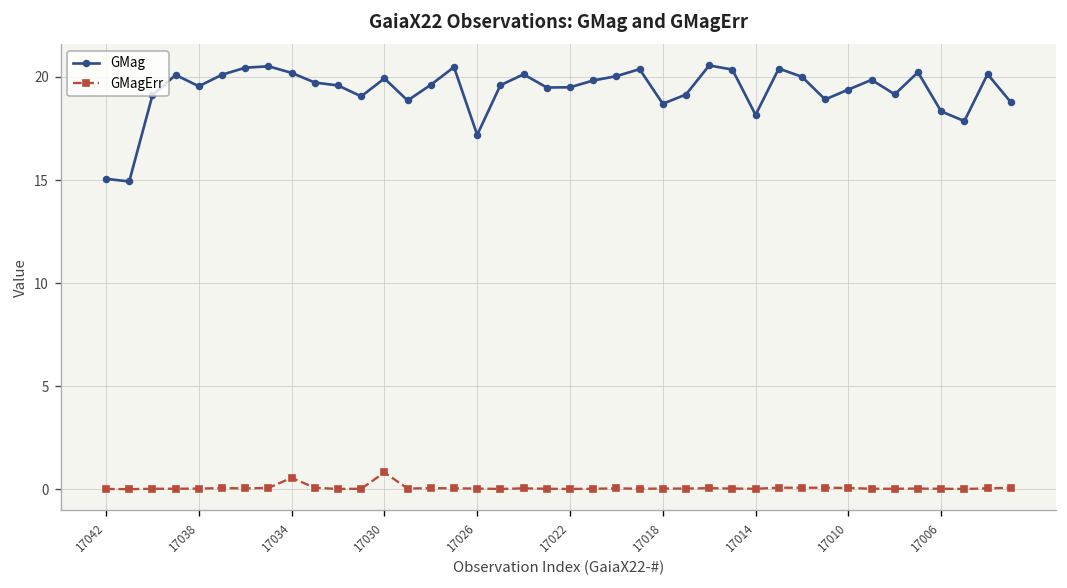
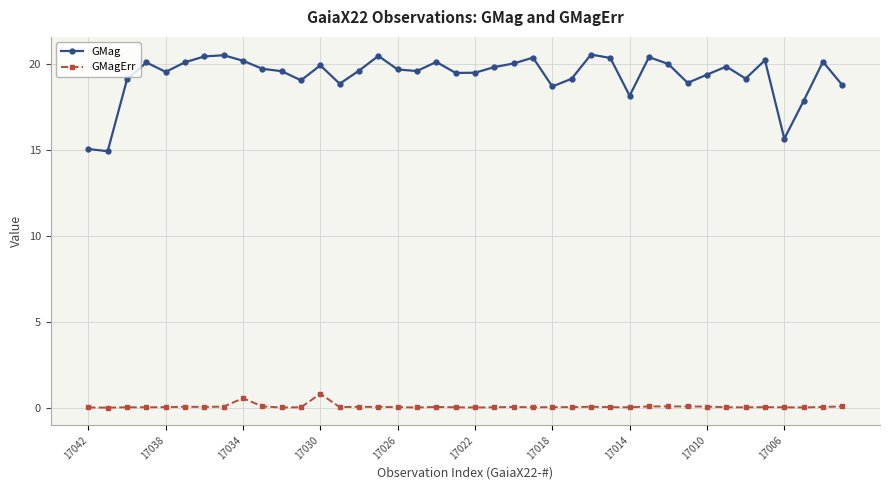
  {
    "GMag": {
      "17042": 15.1,
      "17038": 19.6,
      "17034": 20.2,
      "17030": 19.9,
-     "17026": 17.2,
+     "17026": 19.7,
      "17022": 19.5,
      "17018": 18.7,
      "17014": 18.2,
      "17010": 19.4,
-     "17006": 18.3
+     "17006": 15.7
    },
    "GMagErr": {
      "17042": 0.0,
      "17038": 0.0,
      "17034": 0.6,
      "17030": 0.8,
      "17026": 0.0,
      "17022": 0.0,
      "17018": 0.0,
      "17014": 0.0,
      "17010": 0.1,
      "17006": 0.0
    }
  }
